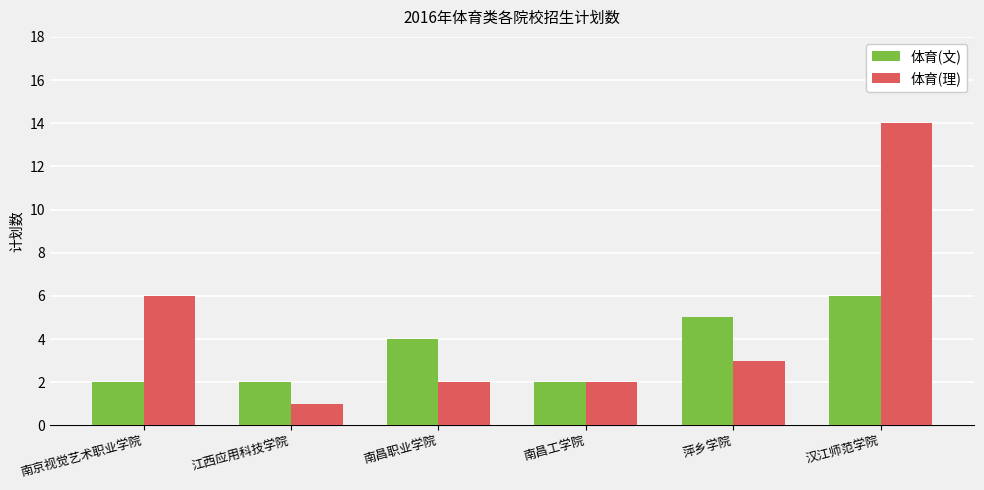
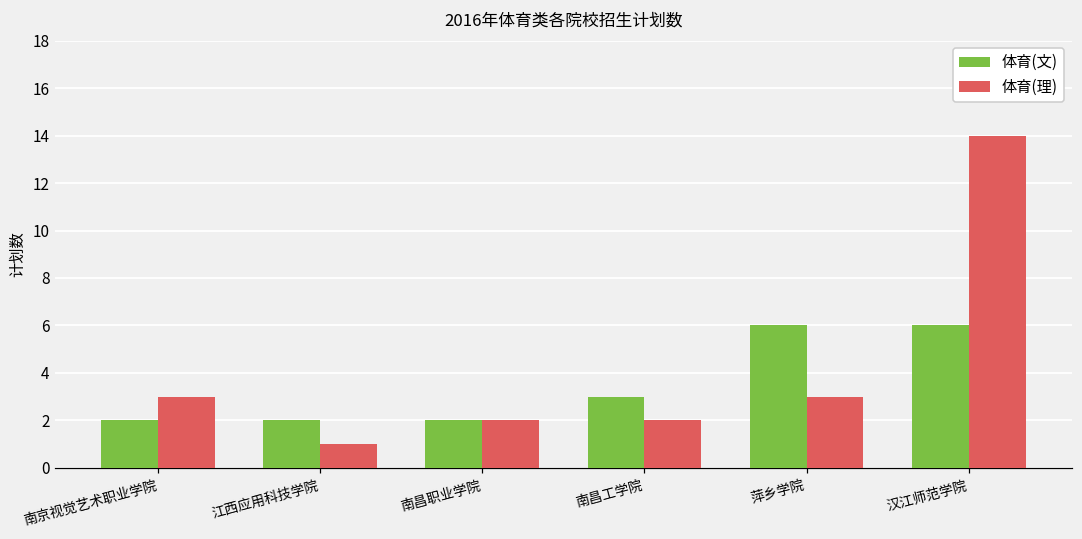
  {
    "体育(文)": {
      "南京视觉艺术职业学院": 2,
      "江西应用科技学院": 2,
-     "南昌职业学院": 4,
-     "南昌工学院": 2,
-     "萍乡学院": 5,
+     "南昌职业学院": 2,
+     "南昌工学院": 3,
+     "萍乡学院": 6,
      "汉江师范学院": 6
    },
    "体育(理)": {
-     "南京视觉艺术职业学院": 6,
+     "南京视觉艺术职业学院": 3,
      "江西应用科技学院": 1,
      "南昌职业学院": 2,
      "南昌工学院": 2,
      "萍乡学院": 3,
      "汉江师范学院": 14
    }
  }
